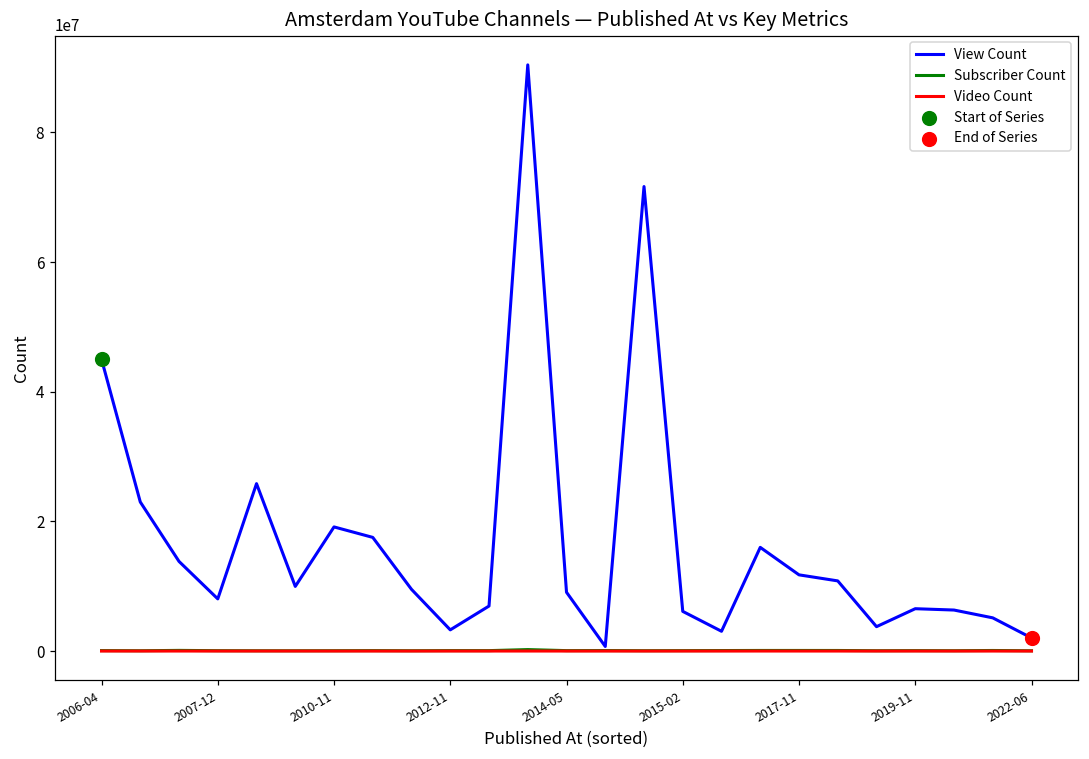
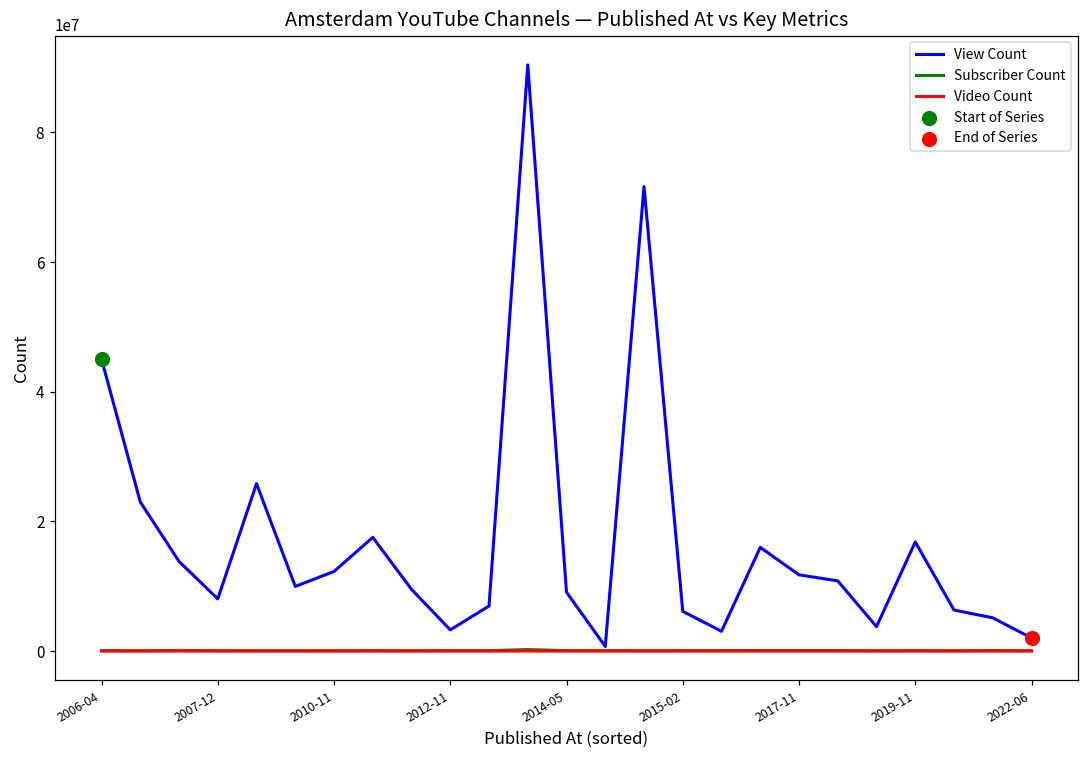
  {
    "View Count": {
      "2007-12": 8000000,
-     "2010-11": 19000000,
+     "2010-11": 12000000,
      "2012-11": 3000000,
      "2014-05": 9000000,
      "2015-02": 6000000,
      "2017-11": 12000000,
-     "2019-11": 7000000
+     "2019-11": 17000000
    }
  }
